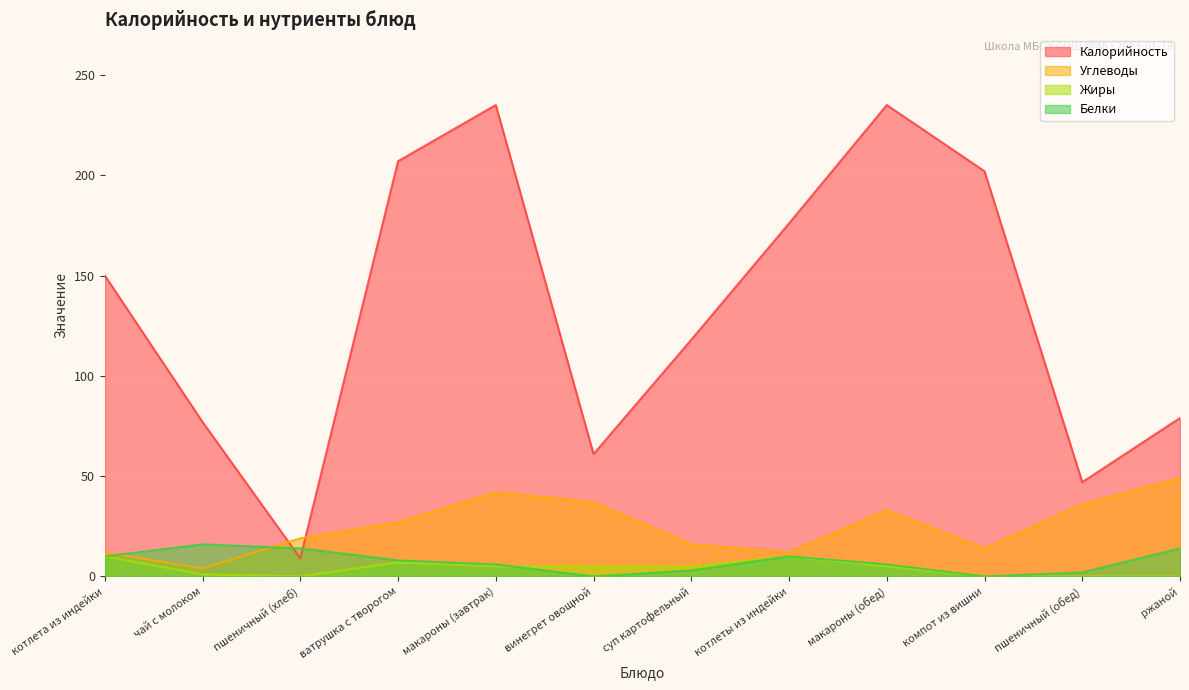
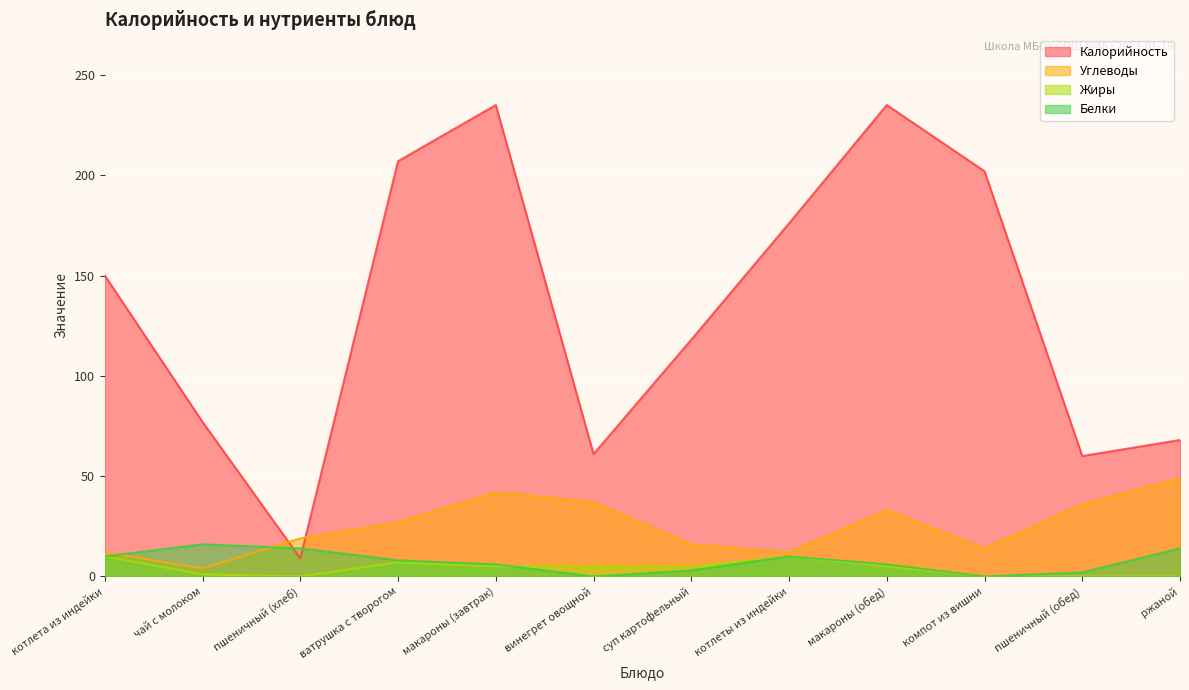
  {
    "Калорийность": {
      "котлета из индейки": 150,
      "чай с молоком": 77,
      "пшеничный (хлеб)": 9,
      "ватрушка с творогом": 207,
      "макароны (завтрак)": 235,
      "винегрет овощной": 61,
      "суп картофельный": 118,
      "котлеты из индейки": 176,
      "макароны (обед)": 235,
      "компот из вишни": 202,
-     "пшеничный (обед)": 47,
-     "ржаной": 79
+     "пшеничный (обед)": 60,
+     "ржаной": 68
    },
    "Углеводы": {
      "котлета из индейки": 12,
      "чай с молоком": 4,
      "пшеничный (хлеб)": 19,
      "ватрушка с творогом": 27,
      "макароны (завтрак)": 42,
      "винегрет овощной": 37,
      "суп картофельный": 16,
      "котлеты из индейки": 12,
      "макароны (обед)": 33,
      "компот из вишни": 14,
      "пшеничный (обед)": 36,
      "ржаной": 49
    },
    "Жиры": {
      "чай с молоком": 1,
      "пшеничный (хлеб)": 0,
      "винегрет овощной": 5,
      "суп картофельный": 5,
      "пшеничный (обед)": 0,
      "ржаной": 0
    },
    "Белки": {
      "чай с молоком": 16,
      "пшеничный (хлеб)": 14,
      "винегрет овощной": 0,
      "суп картофельный": 3,
      "пшеничный (обед)": 2,
      "ржаной": 14
    }
  }
